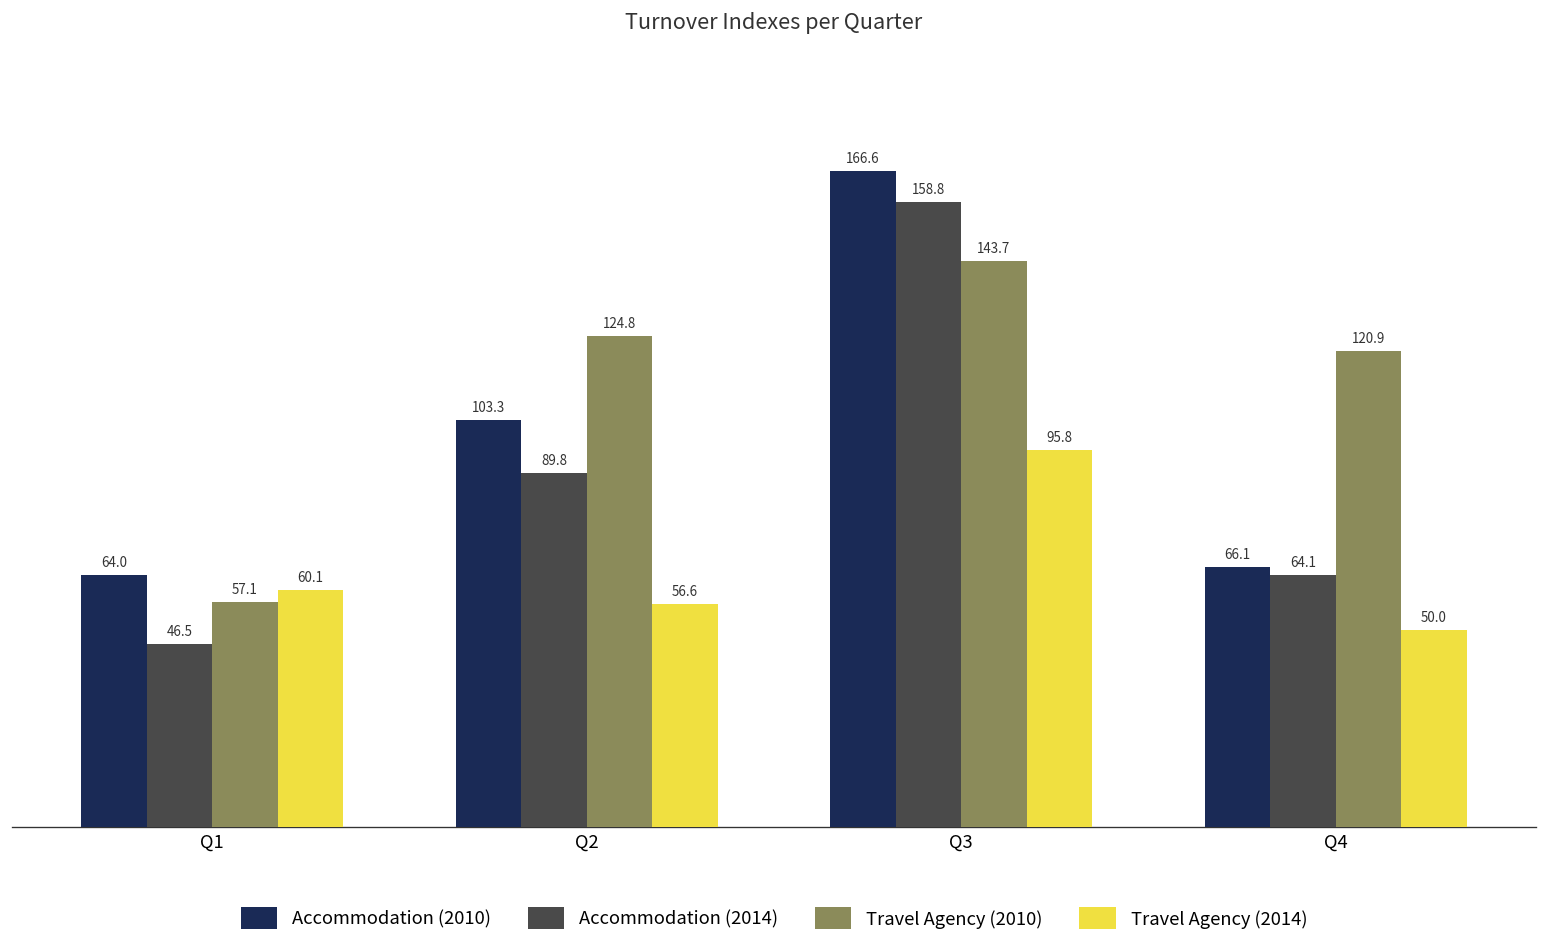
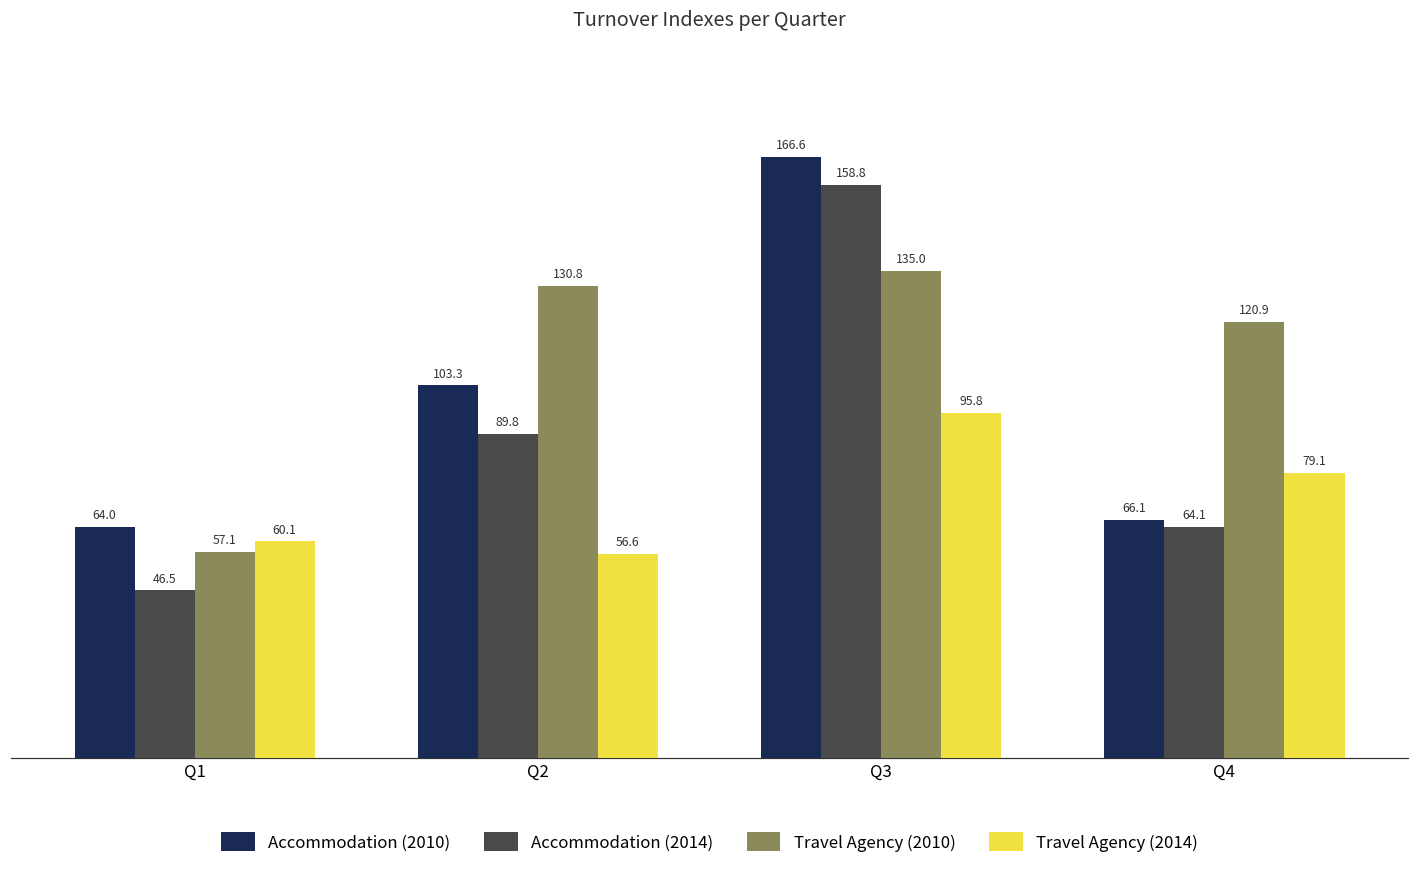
  {
    "Travel Agency (2010)": {
      "Q1": 57.1,
-     "Q2": 124.8,
-     "Q3": 143.7,
+     "Q2": 130.8,
+     "Q3": 135.0,
      "Q4": 120.9
    },
    "Travel Agency (2014)": {
      "Q1": 60.1,
      "Q2": 56.6,
      "Q3": 95.8,
-     "Q4": 50.0
+     "Q4": 79.1
    }
  }
